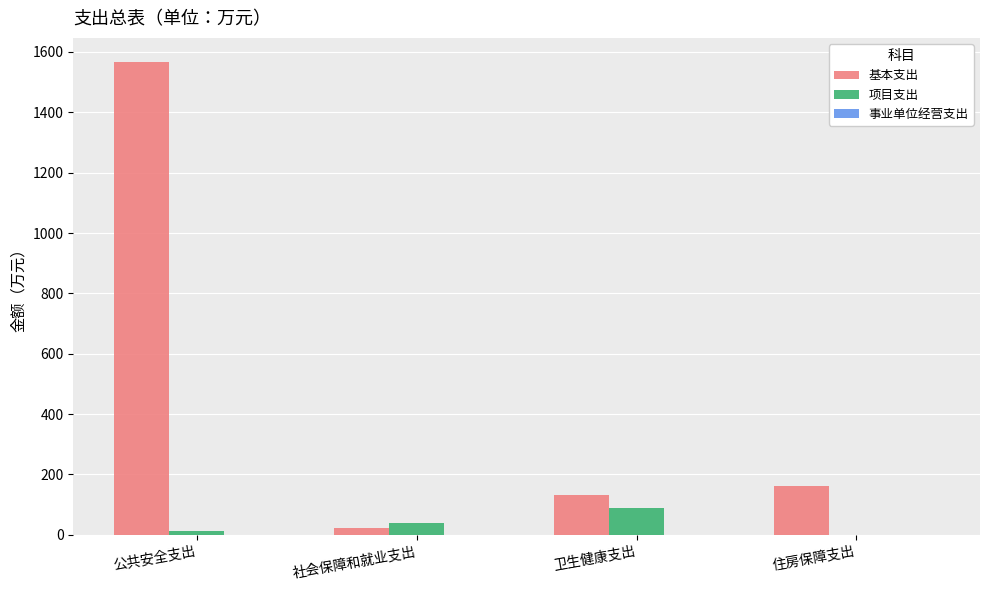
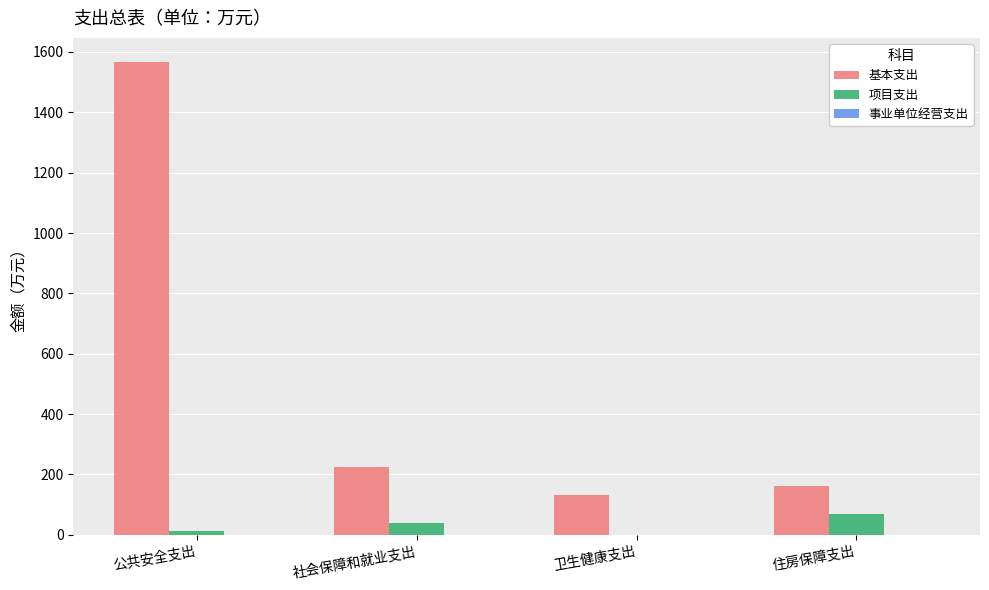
  {
    "基本支出": {
      "公共安全支出": 1570,
-     "社会保障和就业支出": 20,
+     "社会保障和就业支出": 220,
      "卫生健康支出": 130,
      "住房保障支出": 160
    },
    "项目支出": {
      "公共安全支出": 10,
      "社会保障和就业支出": 40,
-     "卫生健康支出": 90,
-     "住房保障支出": 0
+     "卫生健康支出": 0,
+     "住房保障支出": 70
    },
    "事业单位经营支出": {
      "公共安全支出": 0,
      "社会保障和就业支出": 0,
      "卫生健康支出": 0,
      "住房保障支出": 0
    }
  }
